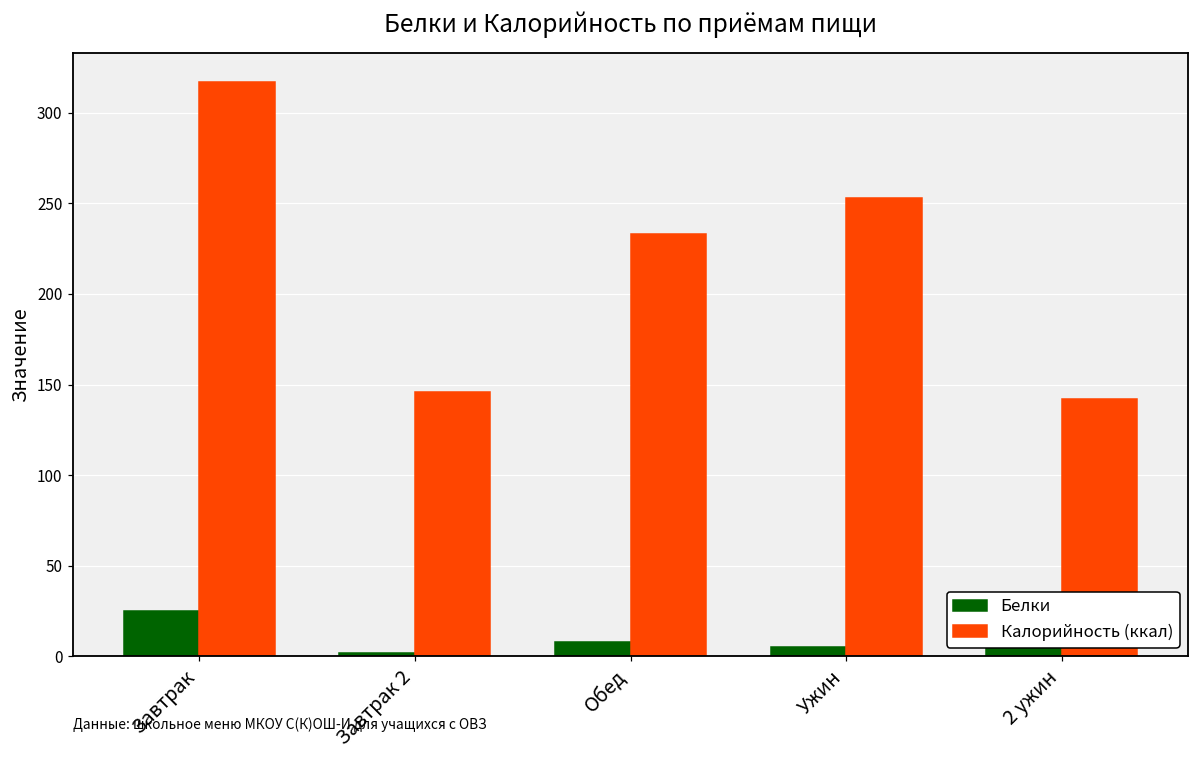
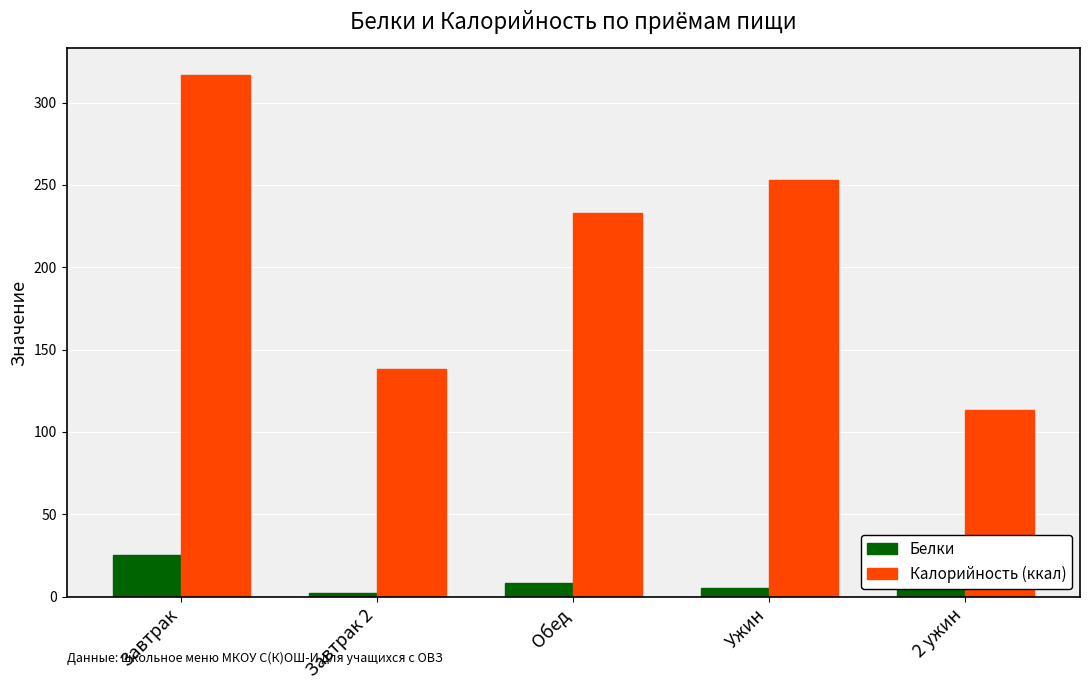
  {
    "Белки": {
      "Завтрак": 25,
      "Завтрак 2": 2,
      "Обед": 8,
      "Ужин": 5
    },
    "Калорийность (ккал)": {
      "Завтрак": 317,
-     "Завтрак 2": 146,
+     "Завтрак 2": 138,
      "Обед": 233,
      "Ужин": 253,
-     "2 ужин": 142
+     "2 ужин": 113
    }
  }
